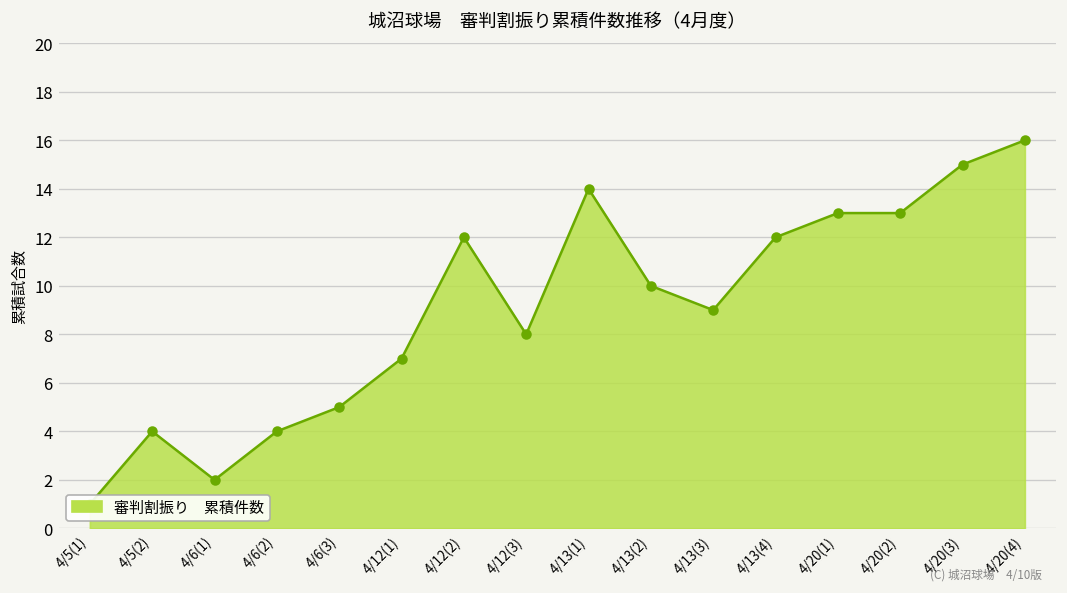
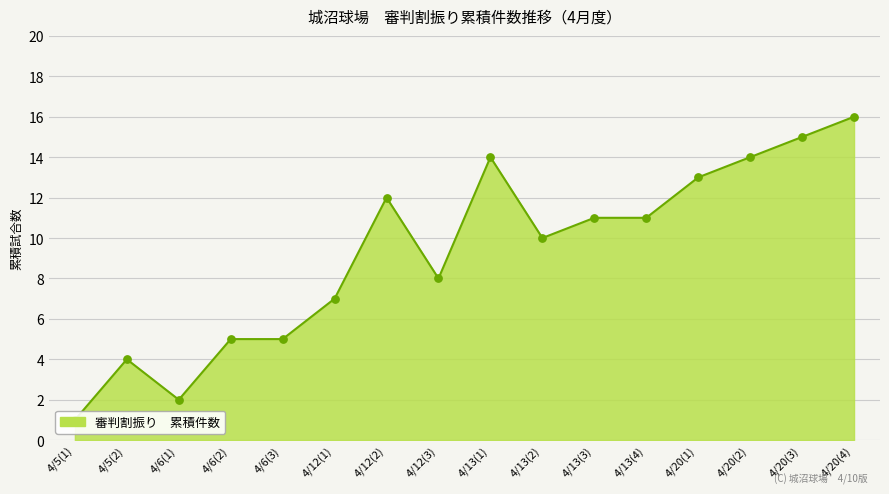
  {
    "4/5(2)": 4,
    "4/6(1)": 2,
-   "4/6(2)": 4,
+   "4/6(2)": 5,
    "4/6(3)": 5,
    "4/12(1)": 7,
    "4/12(2)": 12,
    "4/12(3)": 8,
    "4/13(1)": 14,
    "4/13(2)": 10,
-   "4/13(3)": 9,
-   "4/13(4)": 12,
+   "4/13(3)": 11,
+   "4/13(4)": 11,
    "4/20(1)": 13,
-   "4/20(2)": 13,
+   "4/20(2)": 14,
    "4/20(3)": 15,
    "4/20(4)": 16
  }
